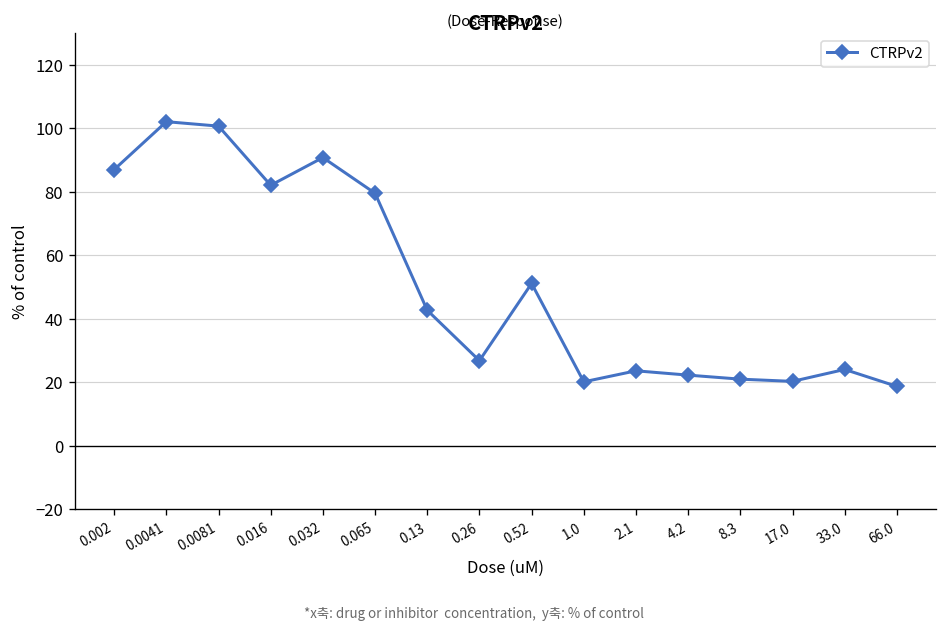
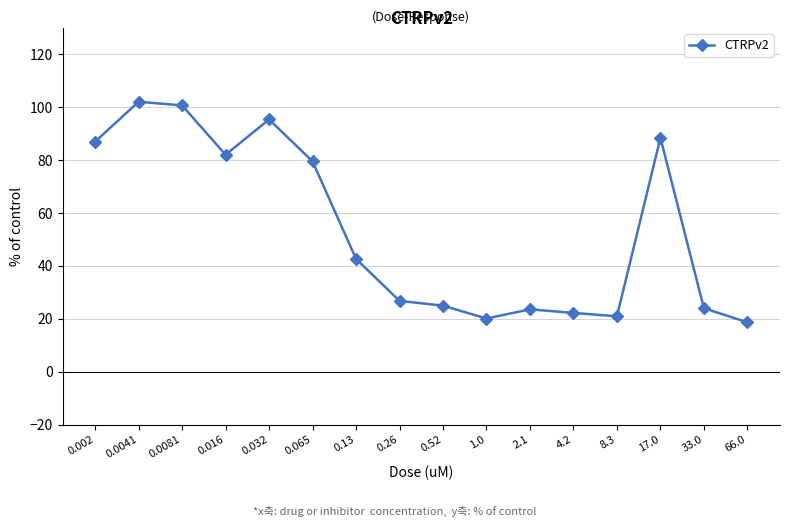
  {
    "0.002": 87,
    "0.0041": 102,
    "0.0081": 101,
    "0.016": 82,
-   "0.032": 91,
+   "0.032": 95,
    "0.065": 80,
    "0.13": 43,
    "0.26": 27,
-   "0.52": 51,
+   "0.52": 25,
    "1.0": 20,
    "2.1": 24,
    "4.2": 22,
    "8.3": 21,
-   "17.0": 20,
+   "17.0": 88,
    "33.0": 24,
    "66.0": 19
  }
